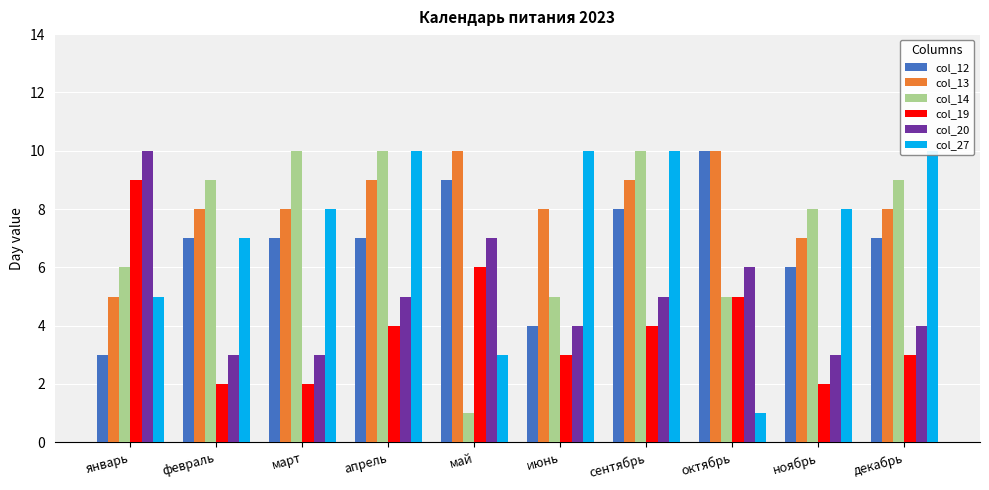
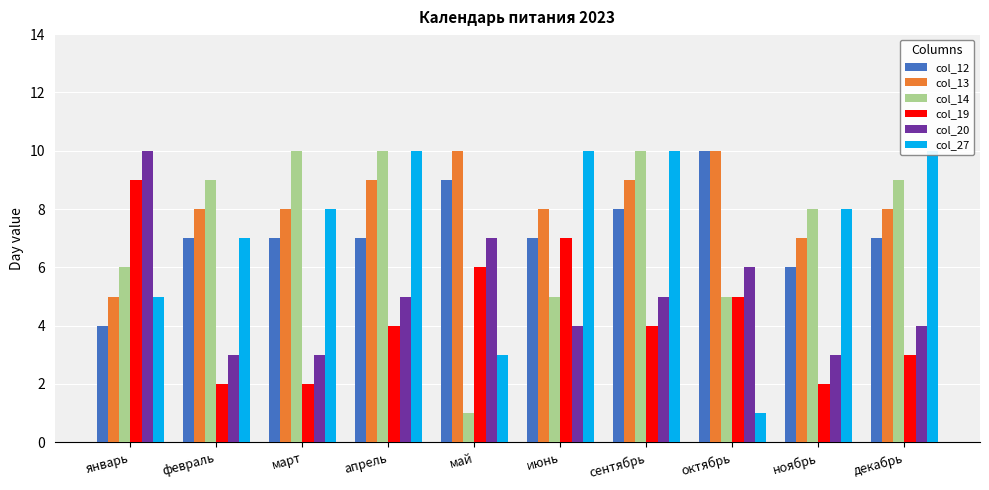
  {
    "col_12": {
-     "январь": 3,
+     "январь": 4,
      "февраль": 7,
      "март": 7,
      "апрель": 7,
      "май": 9,
-     "июнь": 4,
+     "июнь": 7,
      "сентябрь": 8,
      "октябрь": 10,
      "ноябрь": 6,
      "декабрь": 7
    },
    "col_13": {
      "январь": 5,
      "февраль": 8,
      "март": 8,
      "апрель": 9,
      "май": 10,
      "июнь": 8,
      "сентябрь": 9,
      "октябрь": 10,
      "ноябрь": 7,
      "декабрь": 8
    },
    "col_14": {
      "январь": 6,
      "февраль": 9,
      "март": 10,
      "апрель": 10,
      "май": 1,
      "июнь": 5,
      "сентябрь": 10,
      "октябрь": 5,
      "ноябрь": 8,
      "декабрь": 9
    },
    "col_19": {
      "январь": 9,
      "февраль": 2,
      "март": 2,
      "апрель": 4,
      "май": 6,
-     "июнь": 3,
+     "июнь": 7,
      "сентябрь": 4,
      "октябрь": 5,
      "ноябрь": 2,
      "декабрь": 3
    },
    "col_20": {
      "январь": 10,
      "февраль": 3,
      "март": 3,
      "апрель": 5,
      "май": 7,
      "июнь": 4,
      "сентябрь": 5,
      "октябрь": 6,
      "ноябрь": 3,
      "декабрь": 4
    },
    "col_27": {
      "январь": 5,
      "февраль": 7,
      "март": 8,
      "апрель": 10,
      "май": 3,
      "июнь": 10,
      "сентябрь": 10,
      "октябрь": 1,
      "ноябрь": 8
    }
  }
